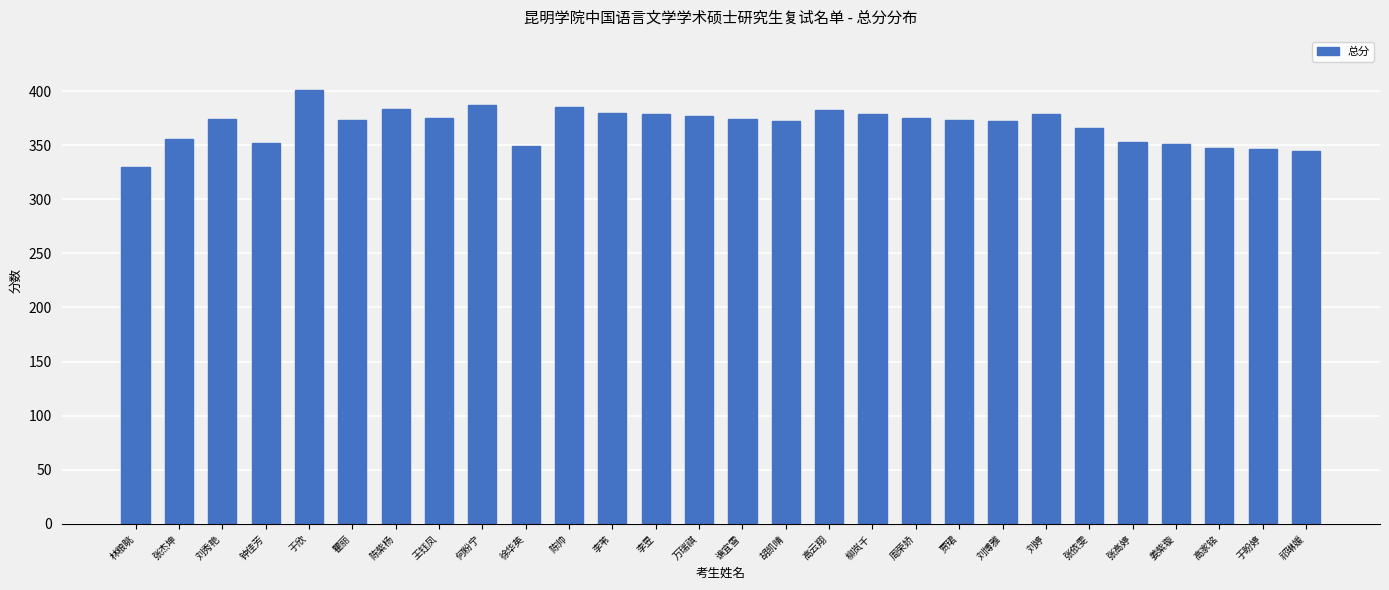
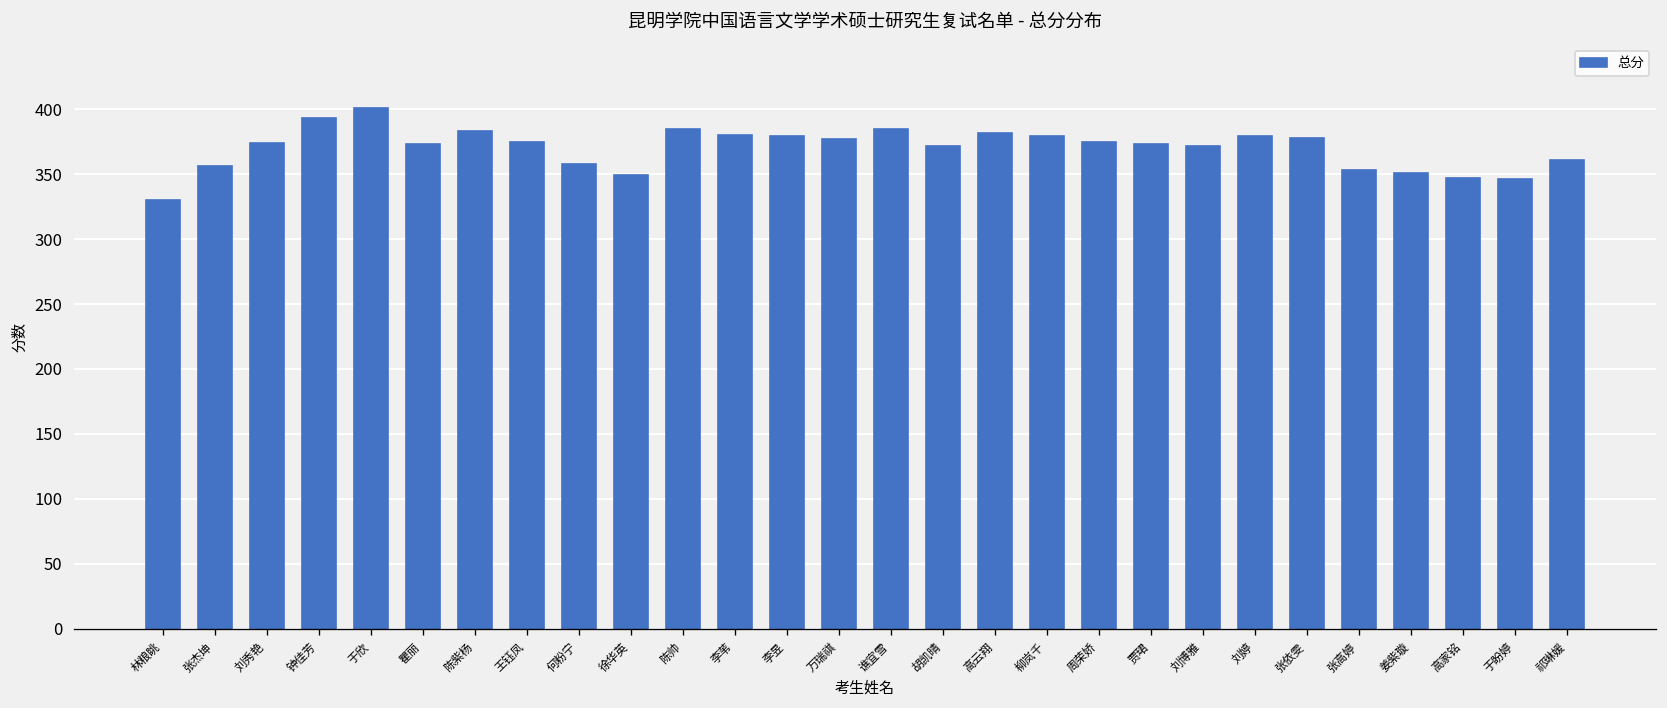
  {
    "林粮眺": 330,
    "张杰坤": 356,
    "刘秀艳": 374,
-   "钟佳芳": 352,
+   "钟佳芳": 393,
    "于欣": 401,
    "瞿丽": 373,
    "陈紫杨": 383,
    "王钰凤": 375,
-   "何粉宁": 387,
+   "何粉宁": 358,
    "徐华英": 349,
    "陈帅": 385,
    "李苇": 380,
    "李昱": 379,
    "万瑞祺": 377,
-   "谯宜雪": 374,
+   "谯宜雪": 385,
    "胡凯晴": 372,
    "高云翔": 382,
    "柳岚千": 379,
    "周荣娇": 375,
    "贾珺": 373,
    "刘博雅": 372,
    "刘婷": 379,
-   "张依雯": 366,
+   "张依雯": 378,
    "张高婷": 353,
    "姜紫璇": 351,
    "高家铭": 347,
    "于盼婷": 346,
-   "祁琳媛": 345
+   "祁琳媛": 361
  }
